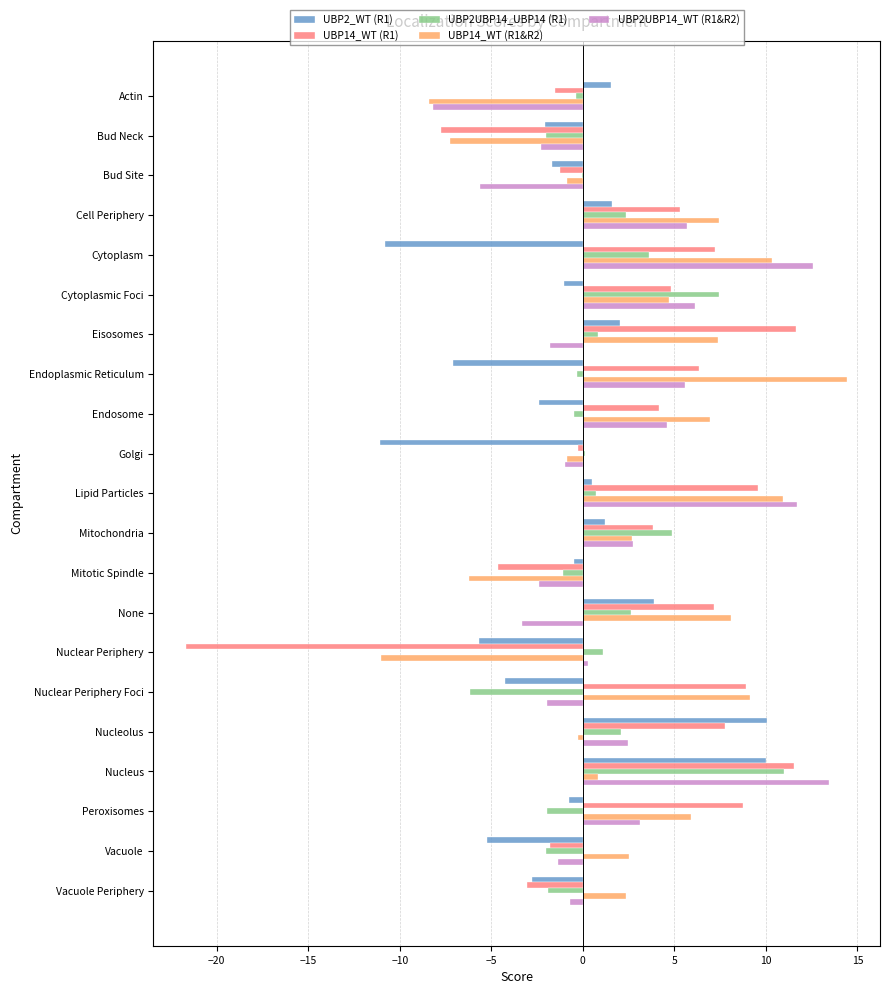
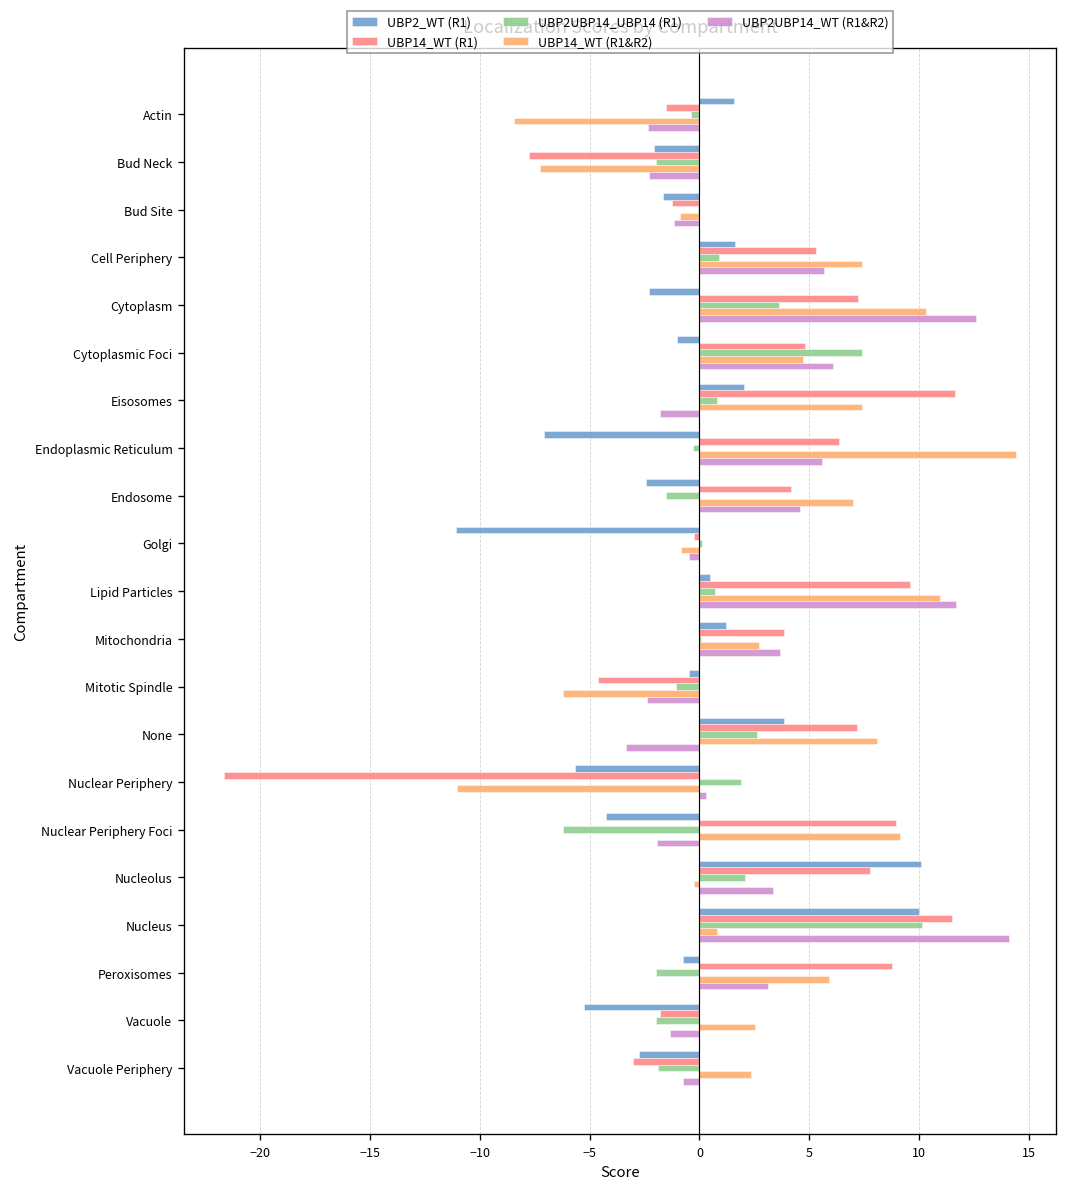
  {
    "UBP2_WT (R1)": {
      "Actin": 1.6,
      "Bud Neck": -2.1,
      "Bud Site": -1.7,
      "Cell Periphery": 1.6,
-     "Cytoplasm": -10.8,
+     "Cytoplasm": -2.3,
      "Cytoplasmic Foci": -1.0,
      "Eisosomes": 2.1,
      "Endoplasmic Reticulum": -7.1,
      "Endosome": -2.4,
      "Golgi": -11.1,
      "Lipid Particles": 0.5,
      "Mitochondria": 1.2,
      "Mitotic Spindle": -0.5,
      "None": 3.9,
      "Nuclear Periphery": -5.7,
      "Nuclear Periphery Foci": -4.2,
      "Nucleolus": 10.1,
      "Nucleus": 10.0,
      "Peroxisomes": -0.7,
      "Vacuole": -5.2,
      "Vacuole Periphery": -2.8
    },
    "UBP2UBP14_UBP14 (R1)": {
      "Actin": -0.4,
      "Bud Neck": -2.0,
-     "Cell Periphery": 2.4,
+     "Cell Periphery": 0.9,
      "Cytoplasm": 3.6,
      "Cytoplasmic Foci": 7.4,
      "Eisosomes": 0.8,
      "Endoplasmic Reticulum": -0.3,
-     "Endosome": -0.5,
+     "Endosome": -1.5,
      "Lipid Particles": 0.7,
-     "Mitochondria": 4.9,
+     "Mitochondria": 0.1,
      "Mitotic Spindle": -1.1,
      "None": 2.6,
-     "Nuclear Periphery": 1.1,
+     "Nuclear Periphery": 1.9,
      "Nuclear Periphery Foci": -6.2,
      "Nucleolus": 2.1,
-     "Nucleus": 11.0,
+     "Nucleus": 10.1,
      "Peroxisomes": -2.0,
      "Vacuole": -2.0,
      "Vacuole Periphery": -1.9
    },
    "UBP2UBP14_WT (R1&R2)": {
-     "Actin": -8.2,
+     "Actin": -2.4,
      "Bud Neck": -2.3,
-     "Bud Site": -5.6,
+     "Bud Site": -1.2,
      "Cell Periphery": 5.7,
      "Cytoplasm": 12.6,
      "Cytoplasmic Foci": 6.1,
      "Eisosomes": -1.8,
      "Endoplasmic Reticulum": 5.6,
      "Endosome": 4.6,
-     "Golgi": -1.0,
+     "Golgi": -0.5,
      "Lipid Particles": 11.7,
-     "Mitochondria": 2.7,
+     "Mitochondria": 3.7,
      "Mitotic Spindle": -2.4,
      "None": -3.4,
      "Nuclear Periphery": 0.3,
      "Nuclear Periphery Foci": -1.9,
-     "Nucleolus": 2.5,
-     "Nucleus": 13.5,
+     "Nucleolus": 3.3,
+     "Nucleus": 14.1,
      "Peroxisomes": 3.1,
      "Vacuole": -1.3,
      "Vacuole Periphery": -0.7
    }
  }
